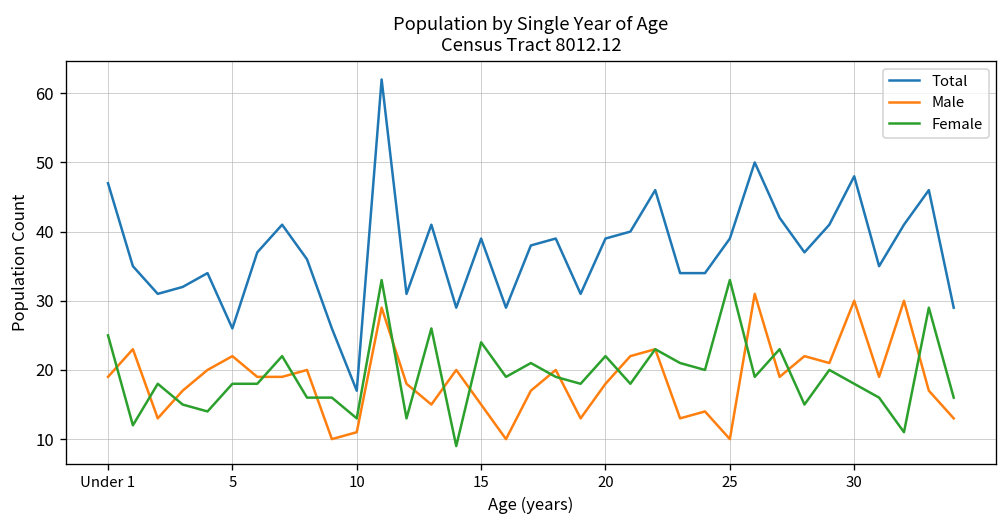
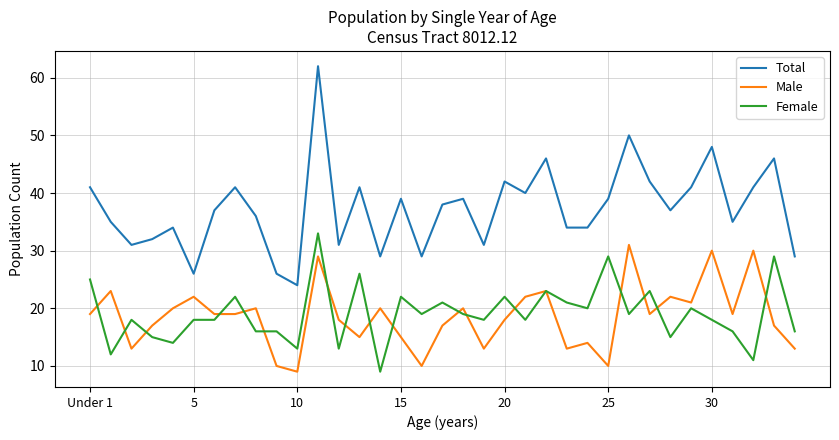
  {
    "Total": {
-     "Under 1": 47,
+     "Under 1": 41,
      "5": 26,
-     "10": 17,
+     "10": 24,
      "15": 39,
-     "20": 39,
+     "20": 42,
      "25": 39,
      "30": 48
    },
    "Male": {
      "Under 1": 19,
      "5": 22,
-     "10": 11,
+     "10": 9,
      "15": 15,
      "20": 18,
      "25": 10,
      "30": 30
    },
    "Female": {
      "Under 1": 25,
      "5": 18,
      "10": 13,
-     "15": 24,
+     "15": 22,
      "20": 22,
-     "25": 33,
+     "25": 29,
      "30": 18
    }
  }
